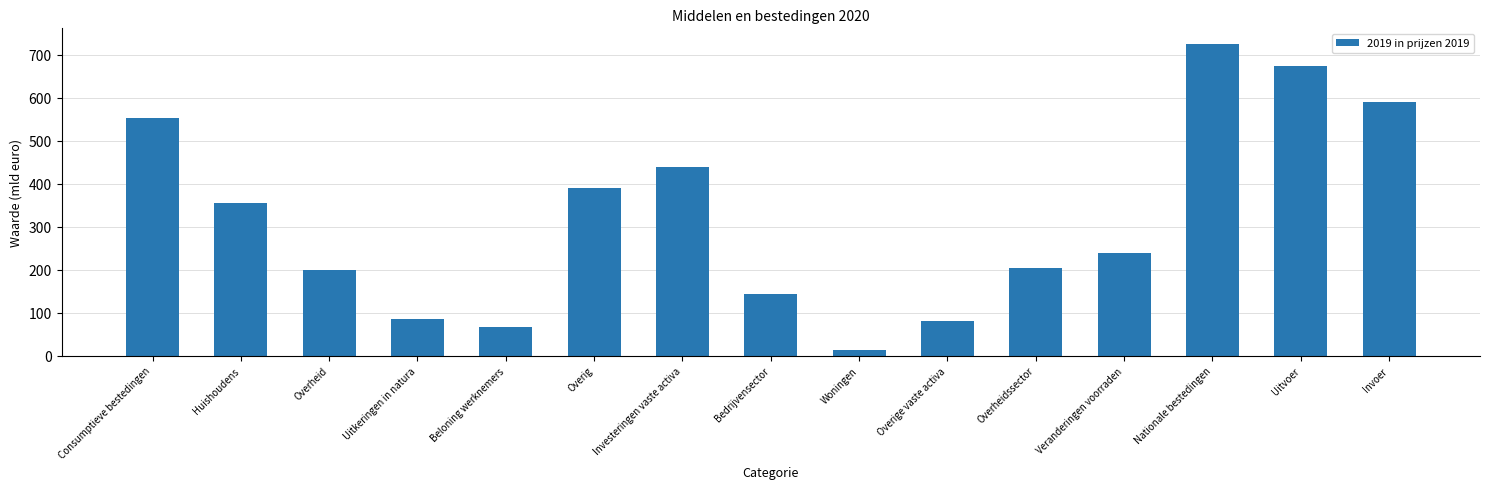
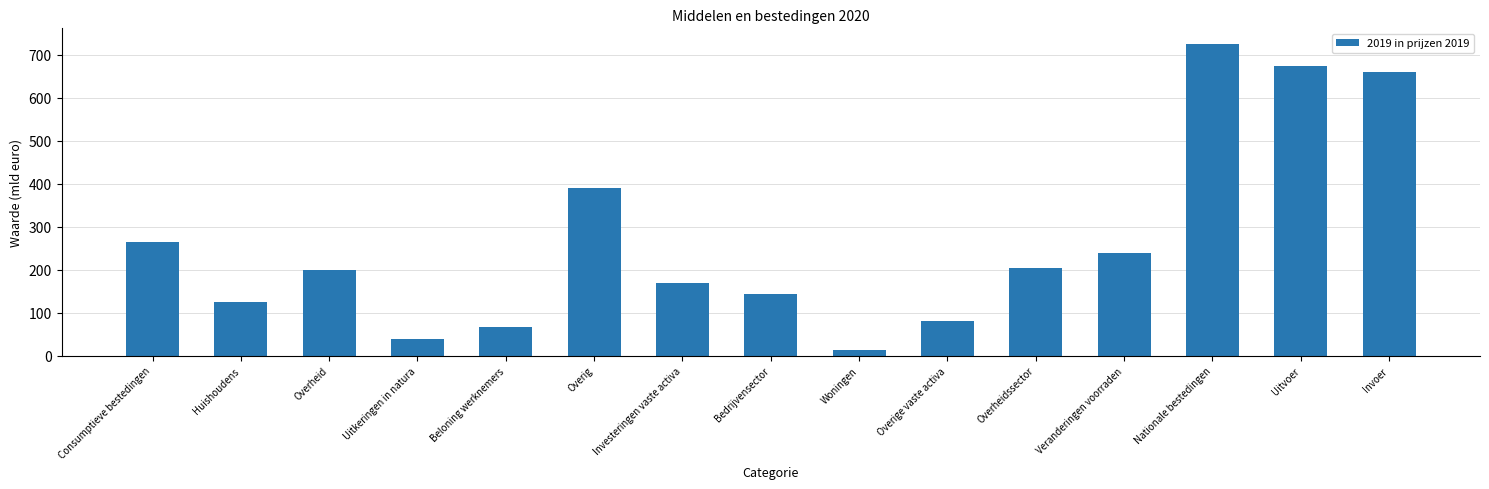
  {
-   "Consumptieve bestedingen": 550,
-   "Huishoudens": 350,
+   "Consumptieve bestedingen": 260,
+   "Huishoudens": 120,
    "Overheid": 200,
-   "Uitkeringen in natura": 80,
+   "Uitkeringen in natura": 40,
    "Beloning werknemers": 70,
    "Overig": 390,
-   "Investeringen vaste activa": 440,
+   "Investeringen vaste activa": 170,
    "Bedrijvensector": 140,
    "Woningen": 10,
    "Overige vaste activa": 80,
    "Overheidssector": 200,
    "Veranderingen voorraden": 240,
    "Nationale bestedingen": 730,
    "Uitvoer": 680,
-   "Invoer": 590
+   "Invoer": 660
  }
